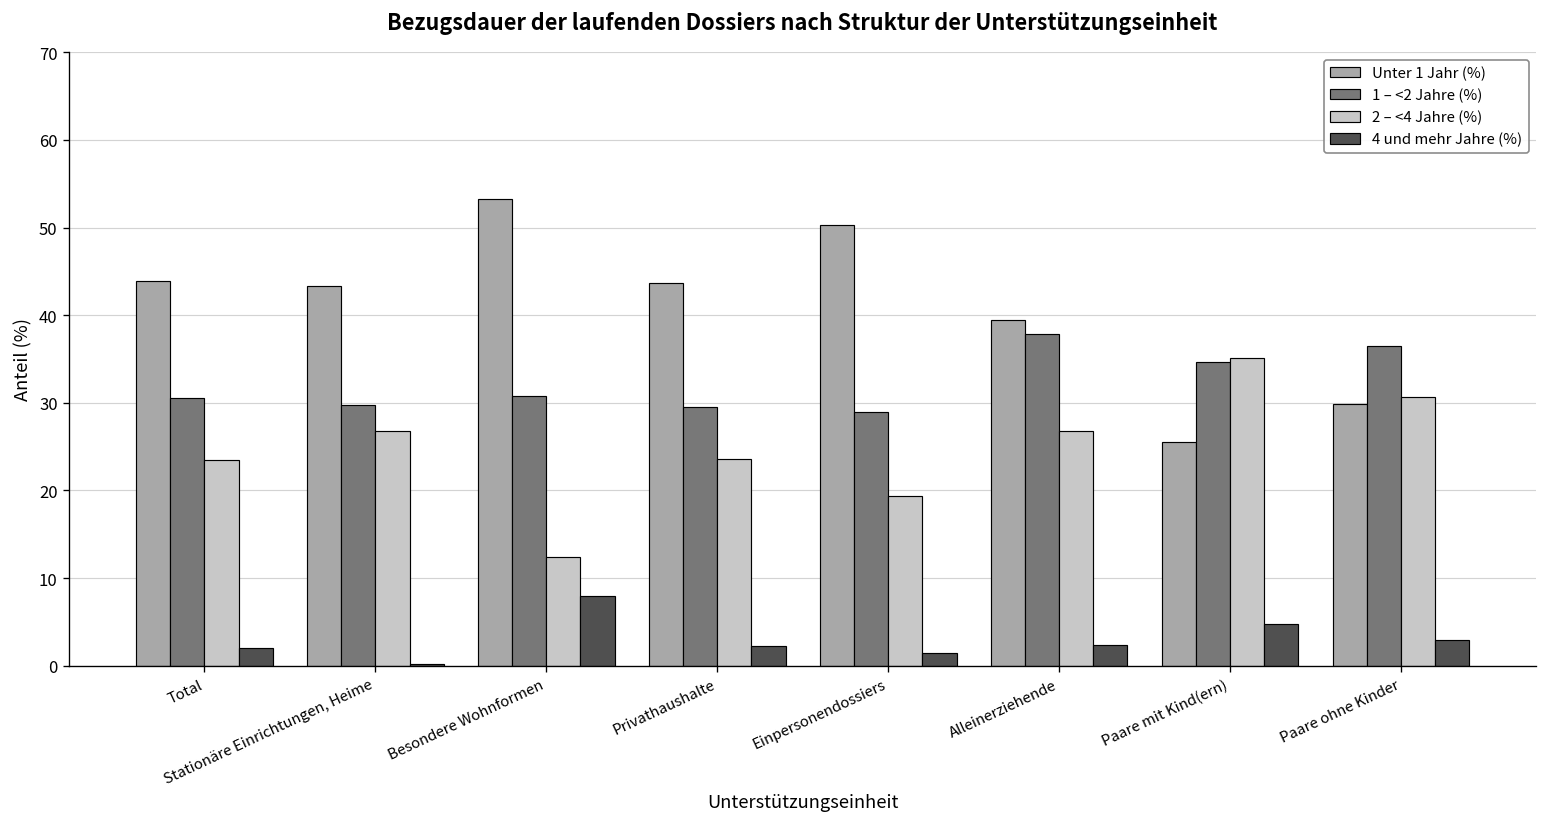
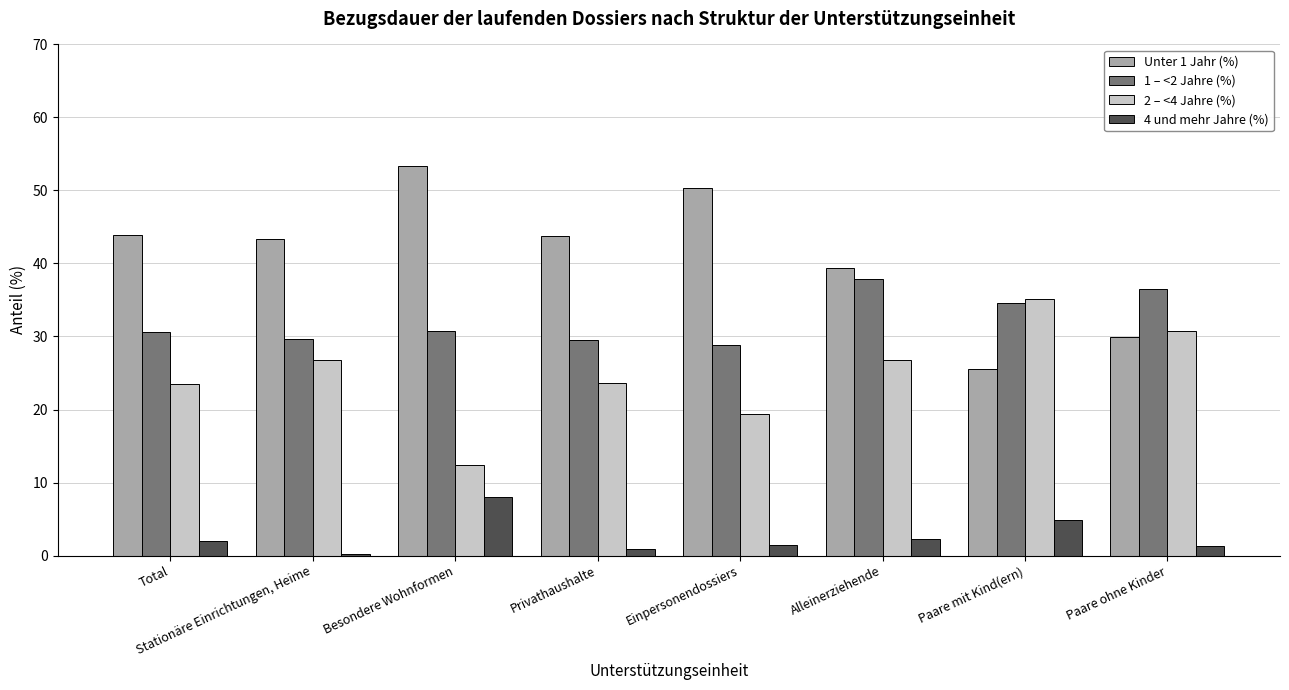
  {
    "1 – <2 Jahre (%)": {
      "Total": 31,
      "Stationäre Einrichtungen, Heime": 30,
      "Besondere Wohnformen": 31,
      "Privathaushalte": 30,
      "Einpersonendossiers": 29,
      "Alleinerziehende": 38,
      "Paare mit Kind(ern)": 35,
      "Paare ohne Kinder": 37
    },
    "4 und mehr Jahre (%)": {
      "Total": 2,
      "Besondere Wohnformen": 8,
-     "Privathaushalte": 2,
+     "Privathaushalte": 1,
      "Einpersonendossiers": 1,
      "Alleinerziehende": 2,
      "Paare mit Kind(ern)": 5,
-     "Paare ohne Kinder": 3
+     "Paare ohne Kinder": 1
    }
  }
